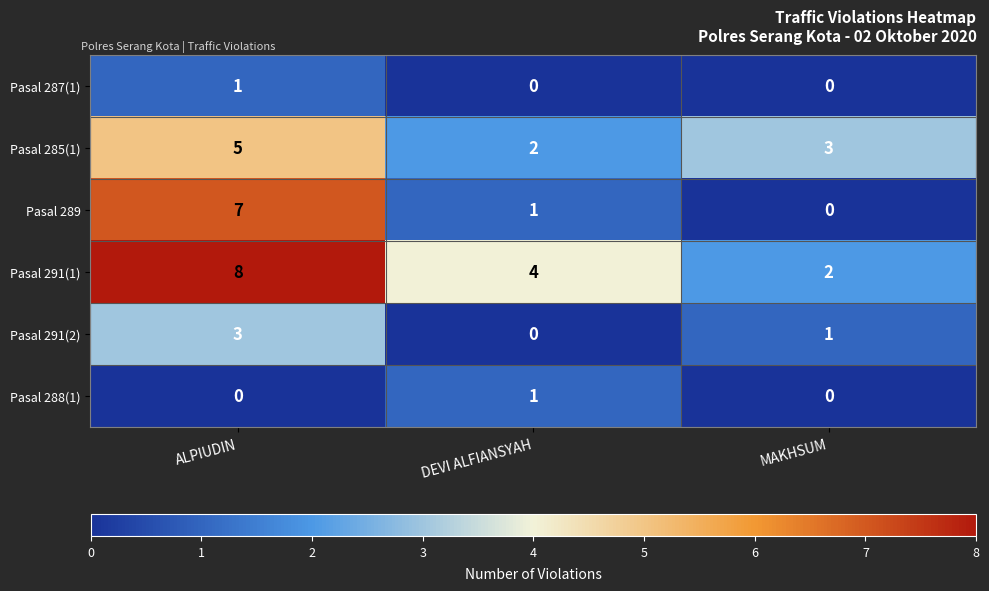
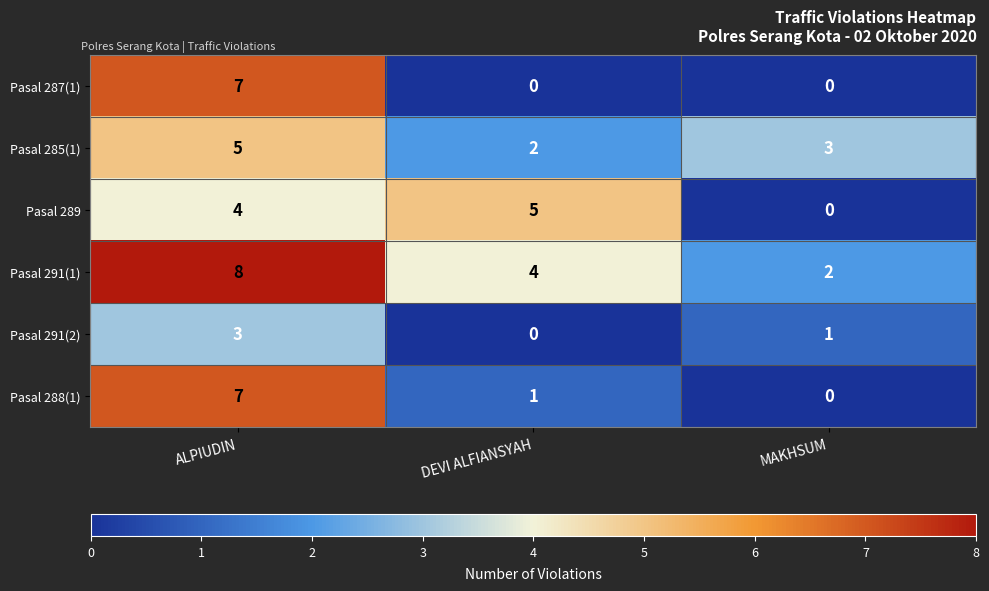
  {
    "Pasal 287(1)": {
-     "ALPIUDIN": 1,
+     "ALPIUDIN": 7,
      "DEVI ALFIANSYAH": 0,
      "MAKHSUM": 0
    },
    "Pasal 285(1)": {
      "ALPIUDIN": 5,
      "DEVI ALFIANSYAH": 2,
      "MAKHSUM": 3
    },
    "Pasal 289": {
-     "ALPIUDIN": 7,
-     "DEVI ALFIANSYAH": 1,
+     "ALPIUDIN": 4,
+     "DEVI ALFIANSYAH": 5,
      "MAKHSUM": 0
    },
    "Pasal 291(1)": {
      "ALPIUDIN": 8,
      "DEVI ALFIANSYAH": 4,
      "MAKHSUM": 2
    },
    "Pasal 291(2)": {
      "ALPIUDIN": 3,
      "DEVI ALFIANSYAH": 0,
      "MAKHSUM": 1
    },
    "Pasal 288(1)": {
-     "ALPIUDIN": 0,
+     "ALPIUDIN": 7,
      "DEVI ALFIANSYAH": 1,
      "MAKHSUM": 0
    }
  }
